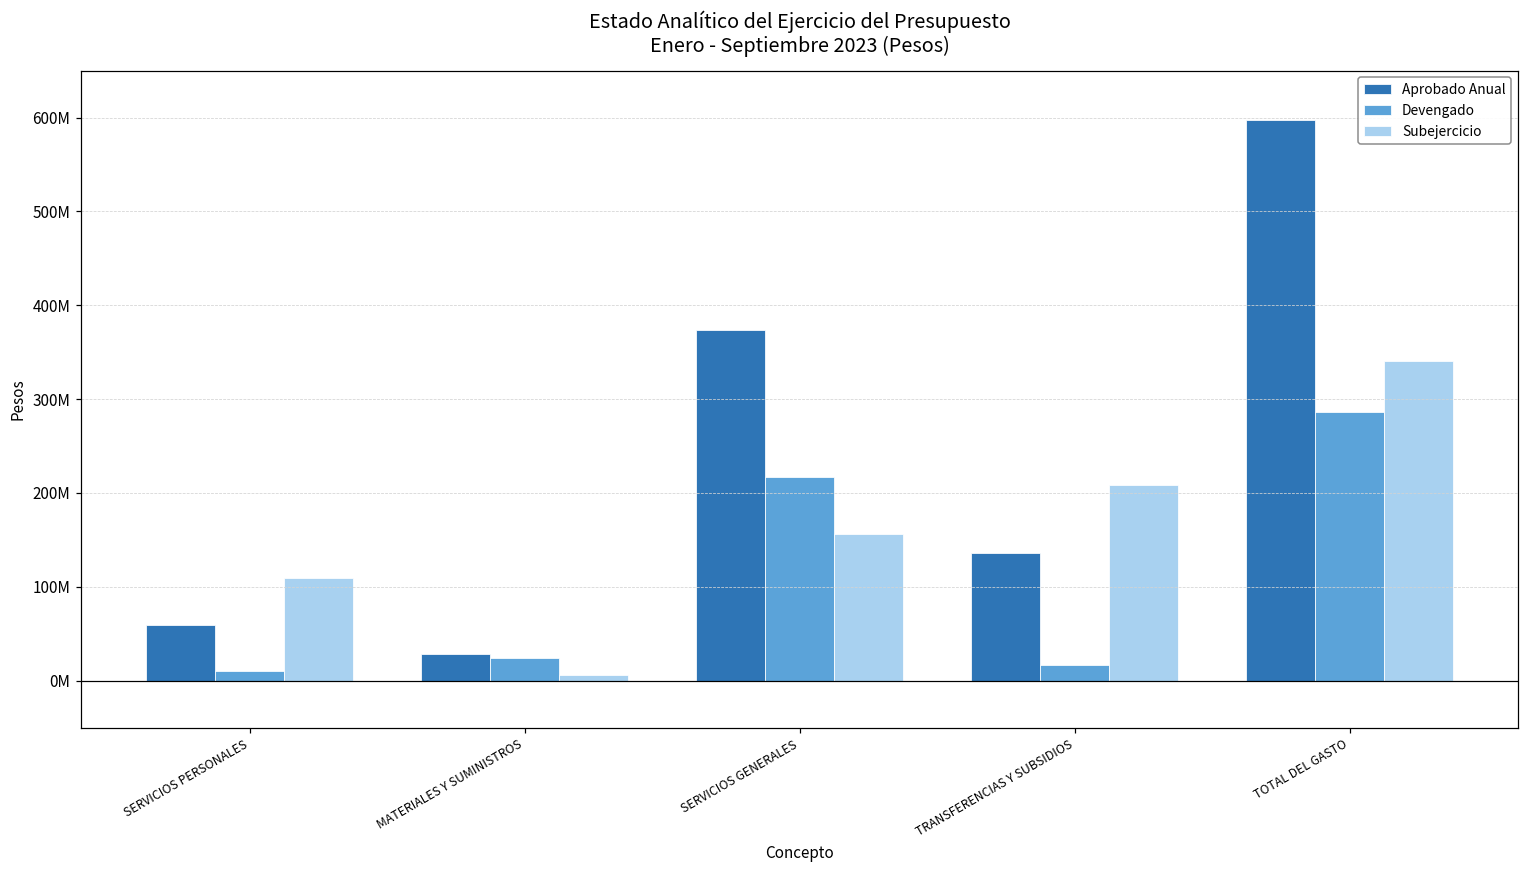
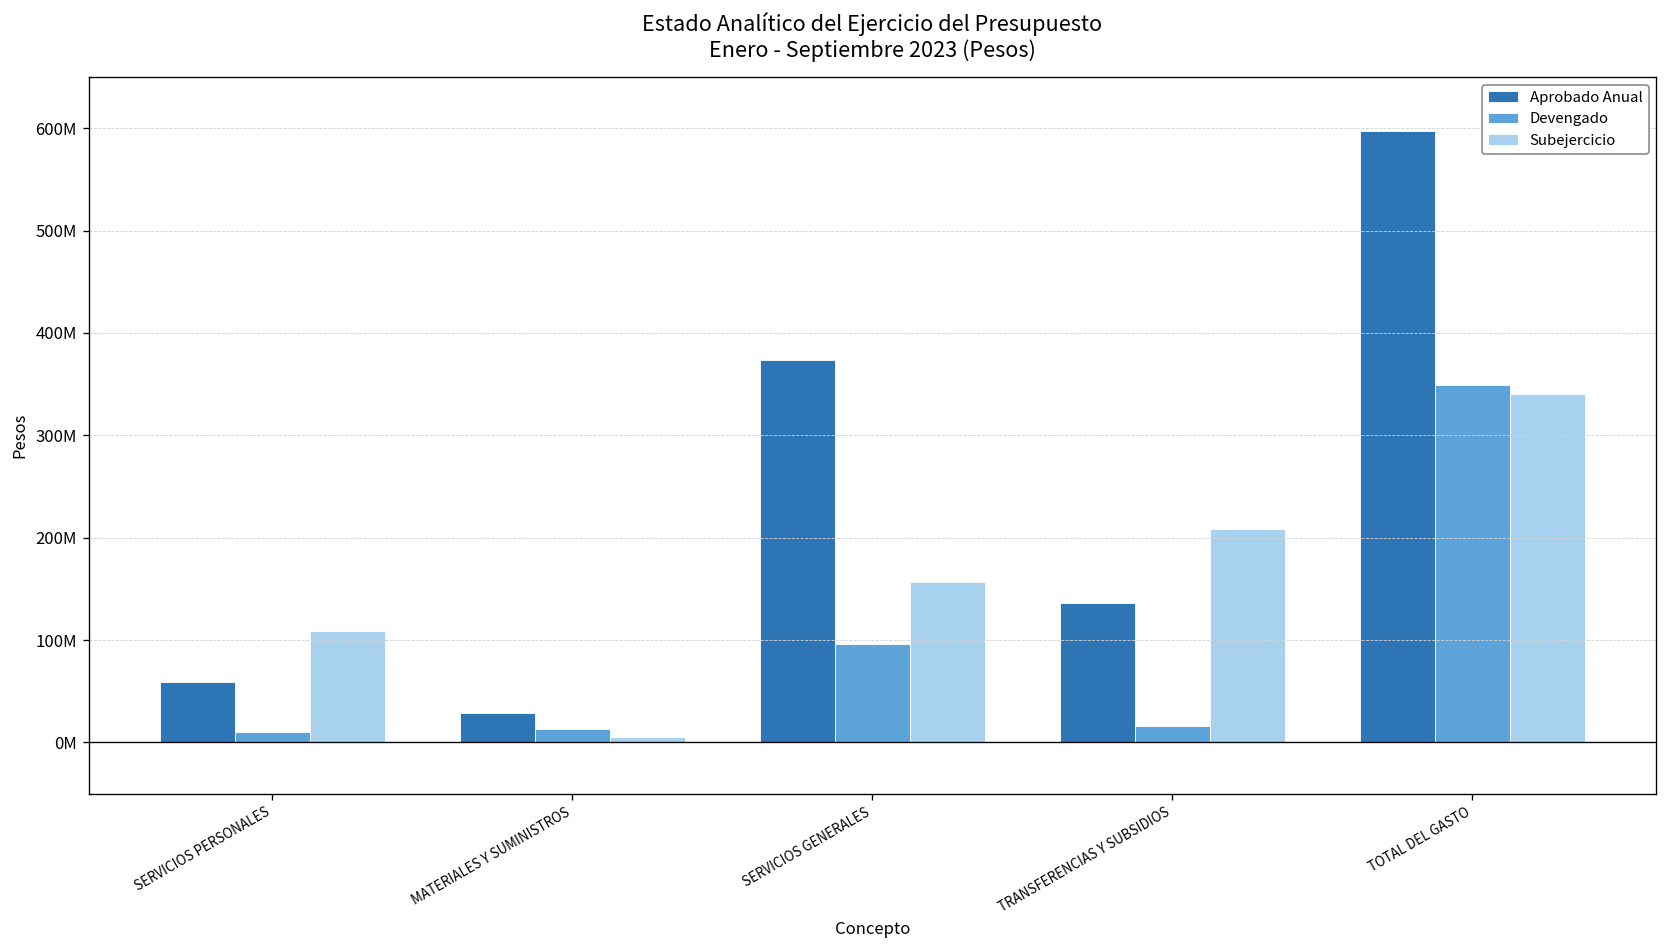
  {
    "Aprobado Anual": {
      "SERVICIOS PERSONALES": 60000000,
      "MATERIALES Y SUMINISTROS": 30000000,
      "SERVICIOS GENERALES": 370000000,
      "TRANSFERENCIAS Y SUBSIDIOS": 140000000,
      "TOTAL DEL GASTO": 600000000
    },
    "Devengado": {
      "SERVICIOS PERSONALES": 10000000,
-     "MATERIALES Y SUMINISTROS": 20000000,
-     "SERVICIOS GENERALES": 220000000,
+     "MATERIALES Y SUMINISTROS": 10000000,
+     "SERVICIOS GENERALES": 100000000,
      "TRANSFERENCIAS Y SUBSIDIOS": 20000000,
-     "TOTAL DEL GASTO": 290000000
+     "TOTAL DEL GASTO": 350000000
    },
    "Subejercicio": {
      "SERVICIOS PERSONALES": 110000000,
      "MATERIALES Y SUMINISTROS": 10000000,
      "SERVICIOS GENERALES": 160000000,
      "TRANSFERENCIAS Y SUBSIDIOS": 210000000,
      "TOTAL DEL GASTO": 340000000
    }
  }
